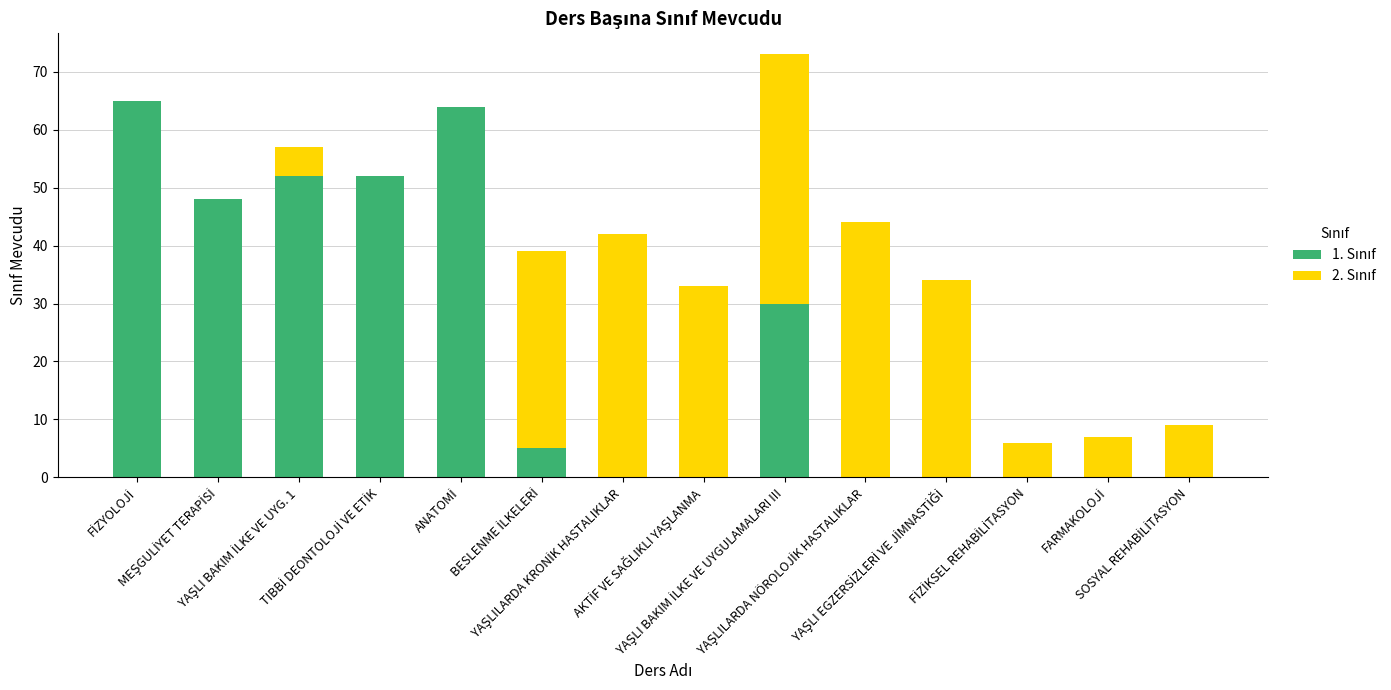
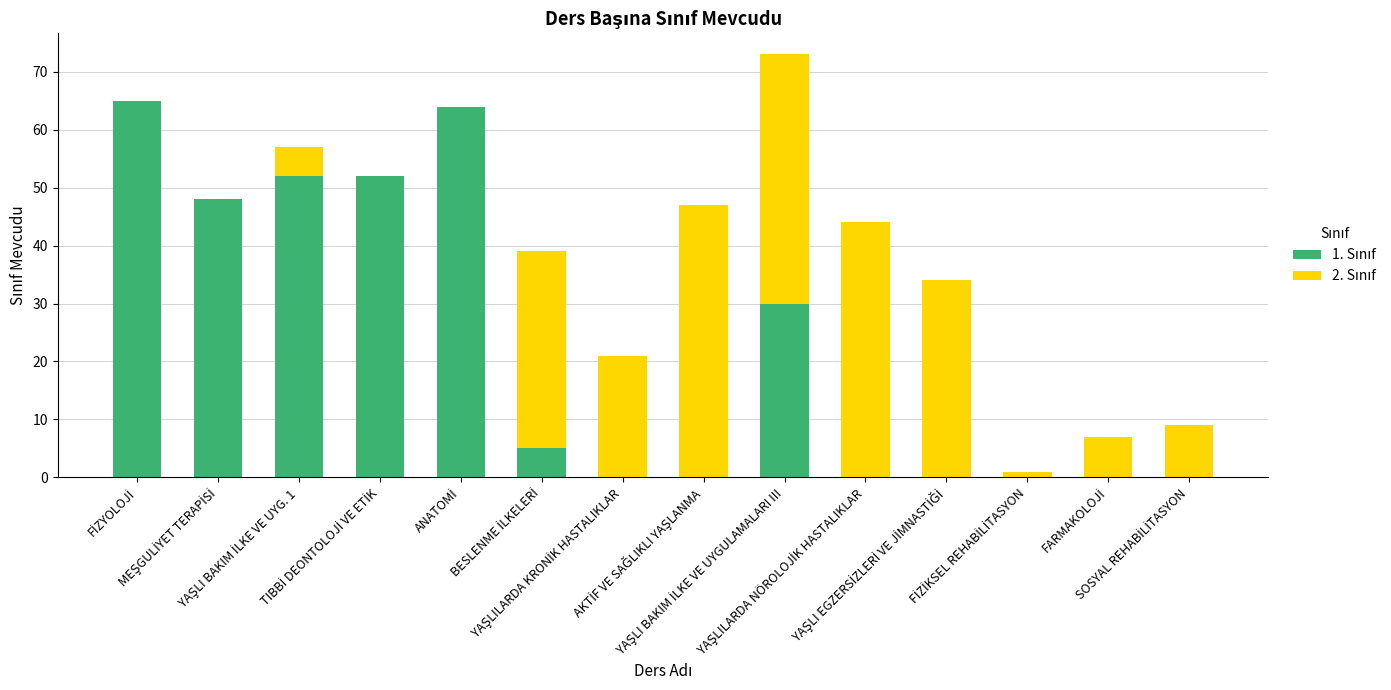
  {
    "1. Sınıf": {
      "FİZYOLOJİ": 65,
      "MEŞGULİYET TERAPİSİ": 48,
      "YAŞLI BAKIM İLKE VE UYG. 1": 52,
      "TIBBİ DEONTOLOJİ VE ETİK": 52,
      "ANATOMİ": 64,
      "BESLENME İLKELERİ": 5,
      "YAŞLILARDA KRONİK HASTALIKLAR": 0,
      "AKTİF VE SAĞLIKLI YAŞLANMA": 0,
      "YAŞLI BAKIM İLKE VE UYGULAMALARI III": 30,
      "YAŞLILARDA NÖROLOJİK HASTALIKLAR": 0,
      "YAŞLI EGZERSİZLERİ VE JİMNASTİĞİ": 0,
      "FİZİKSEL REHABİLİTASYON": 0,
      "FARMAKOLOJİ": 0,
      "SOSYAL REHABİLİTASYON": 0
    },
    "2. Sınıf": {
      "FİZYOLOJİ": 0,
      "MEŞGULİYET TERAPİSİ": 0,
      "YAŞLI BAKIM İLKE VE UYG. 1": 5,
      "TIBBİ DEONTOLOJİ VE ETİK": 0,
      "ANATOMİ": 0,
      "BESLENME İLKELERİ": 34,
-     "YAŞLILARDA KRONİK HASTALIKLAR": 42,
-     "AKTİF VE SAĞLIKLI YAŞLANMA": 33,
+     "YAŞLILARDA KRONİK HASTALIKLAR": 21,
+     "AKTİF VE SAĞLIKLI YAŞLANMA": 47,
      "YAŞLI BAKIM İLKE VE UYGULAMALARI III": 43,
      "YAŞLILARDA NÖROLOJİK HASTALIKLAR": 44,
      "YAŞLI EGZERSİZLERİ VE JİMNASTİĞİ": 34,
-     "FİZİKSEL REHABİLİTASYON": 6,
+     "FİZİKSEL REHABİLİTASYON": 1,
      "FARMAKOLOJİ": 7,
      "SOSYAL REHABİLİTASYON": 9
    }
  }
